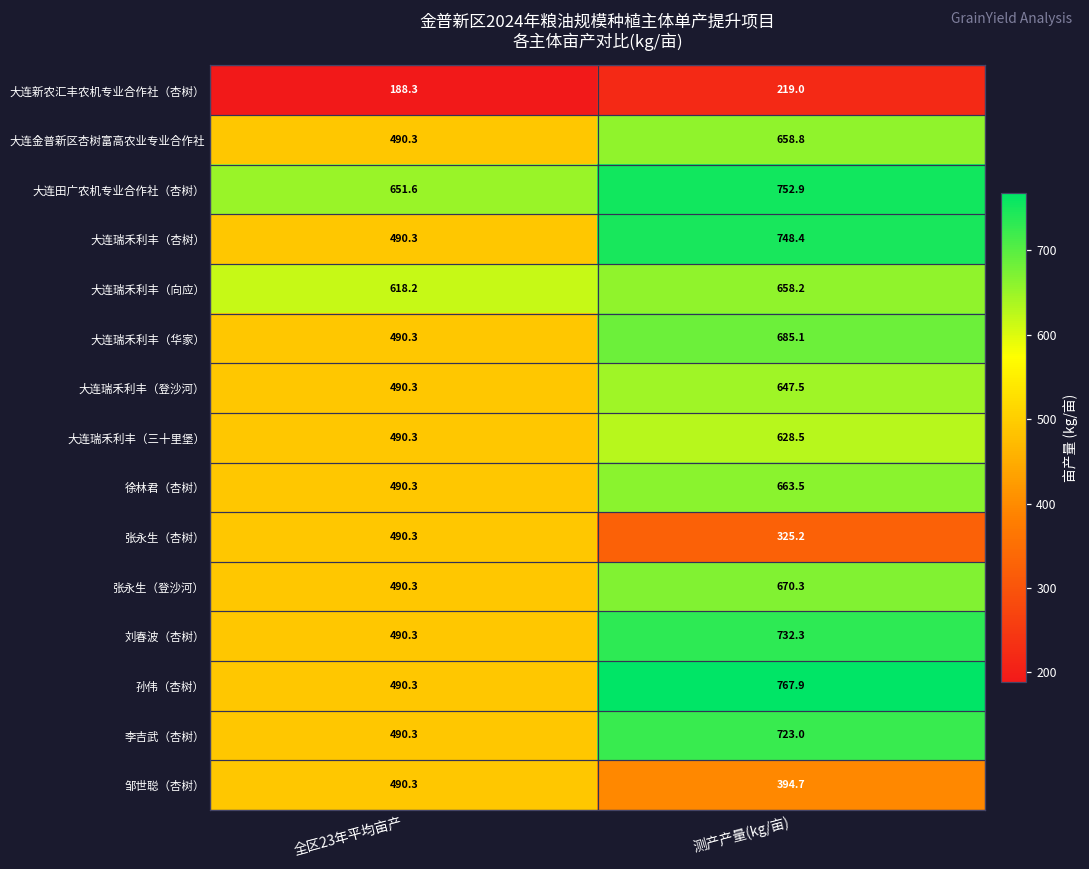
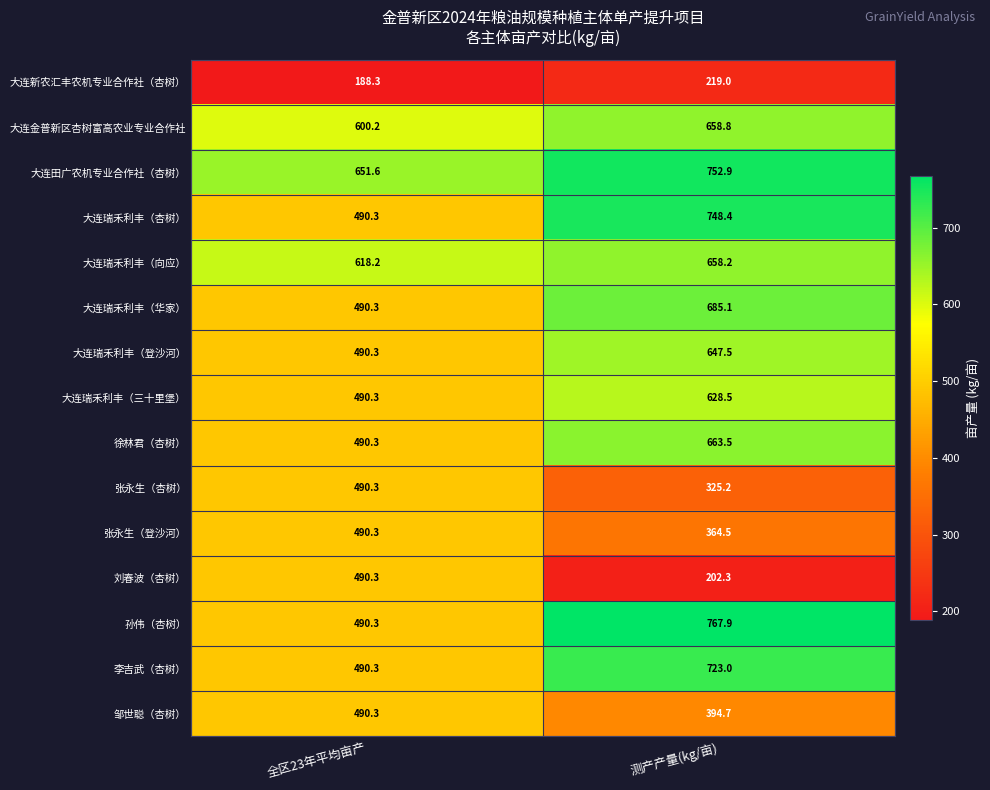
  {
    "大连新农汇丰农机专业合作社（杏树）": {
      "全区23年平均亩产": 188.3,
      "测产产量(kg/亩)": 219.0
    },
    "大连金普新区杏树富高农业专业合作社": {
-     "全区23年平均亩产": 490.3,
+     "全区23年平均亩产": 600.2,
      "测产产量(kg/亩)": 658.8
    },
    "大连田广农机专业合作社（杏树）": {
      "全区23年平均亩产": 651.6,
      "测产产量(kg/亩)": 752.9
    },
    "大连瑞禾利丰（杏树）": {
      "全区23年平均亩产": 490.3,
      "测产产量(kg/亩)": 748.4
    },
    "大连瑞禾利丰（向应）": {
      "全区23年平均亩产": 618.2,
      "测产产量(kg/亩)": 658.2
    },
    "大连瑞禾利丰（华家）": {
      "全区23年平均亩产": 490.3,
      "测产产量(kg/亩)": 685.1
    },
    "大连瑞禾利丰（登沙河）": {
      "全区23年平均亩产": 490.3,
      "测产产量(kg/亩)": 647.5
    },
    "大连瑞禾利丰（三十里堡）": {
      "全区23年平均亩产": 490.3,
      "测产产量(kg/亩)": 628.5
    },
    "徐林君（杏树）": {
      "全区23年平均亩产": 490.3,
      "测产产量(kg/亩)": 663.5
    },
    "张永生（杏树）": {
      "全区23年平均亩产": 490.3,
      "测产产量(kg/亩)": 325.2
    },
    "张永生（登沙河）": {
      "全区23年平均亩产": 490.3,
-     "测产产量(kg/亩)": 670.3
+     "测产产量(kg/亩)": 364.5
    },
    "刘春波（杏树）": {
      "全区23年平均亩产": 490.3,
-     "测产产量(kg/亩)": 732.3
+     "测产产量(kg/亩)": 202.3
    },
    "孙伟（杏树）": {
      "全区23年平均亩产": 490.3,
      "测产产量(kg/亩)": 767.9
    },
    "李吉武（杏树）": {
      "全区23年平均亩产": 490.3,
      "测产产量(kg/亩)": 723.0
    },
    "邹世聪（杏树）": {
      "全区23年平均亩产": 490.3,
      "测产产量(kg/亩)": 394.7
    }
  }
